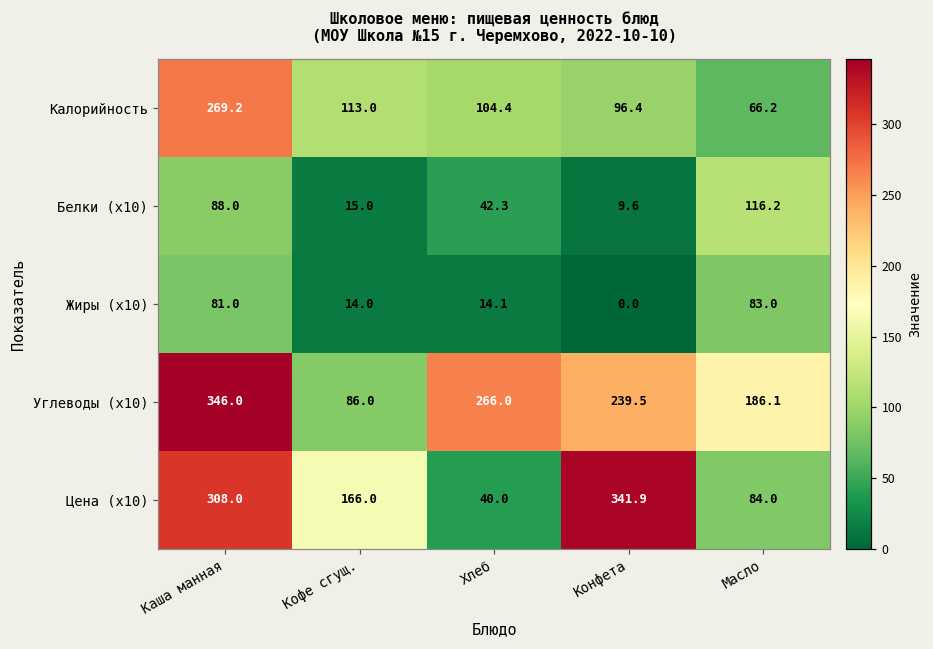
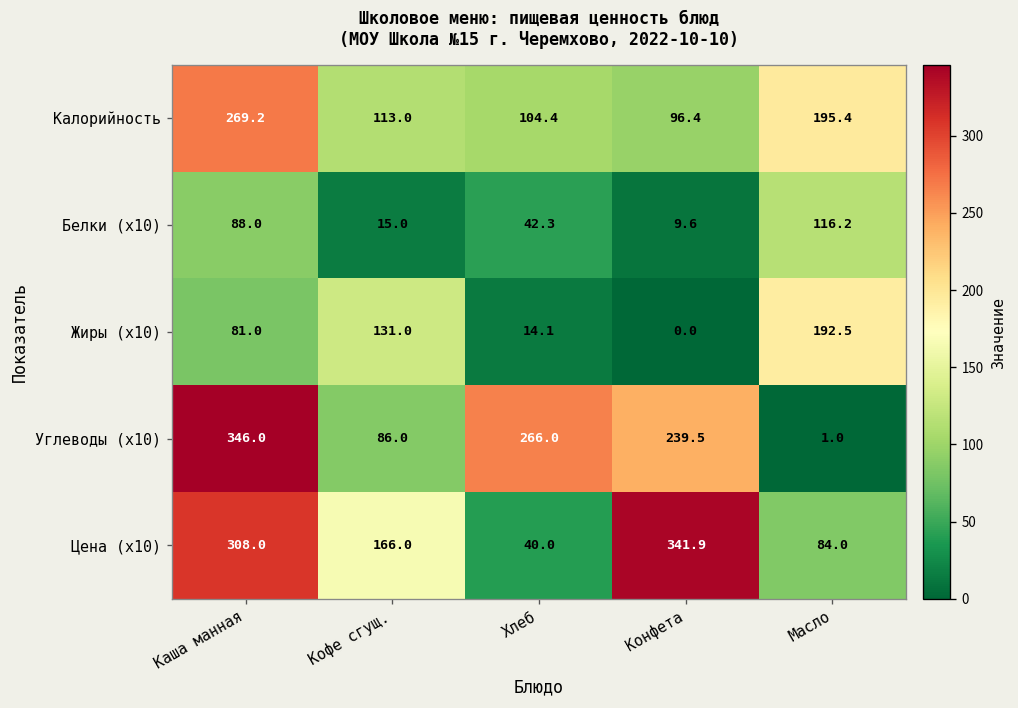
  {
    "Калорийность": {
      "Каша манная": 269.2,
      "Кофе сгущ.": 113.0,
      "Хлеб": 104.4,
      "Конфета": 96.4,
-     "Масло": 66.2
+     "Масло": 195.4
    },
    "Белки (x10)": {
      "Каша манная": 88.0,
      "Кофе сгущ.": 15.0,
      "Хлеб": 42.3,
      "Конфета": 9.6,
      "Масло": 116.2
    },
    "Жиры (x10)": {
      "Каша манная": 81.0,
-     "Кофе сгущ.": 14.0,
+     "Кофе сгущ.": 131.0,
      "Хлеб": 14.1,
      "Конфета": 0.0,
-     "Масло": 83.0
+     "Масло": 192.5
    },
    "Углеводы (x10)": {
      "Каша манная": 346.0,
      "Кофе сгущ.": 86.0,
      "Хлеб": 266.0,
      "Конфета": 239.5,
-     "Масло": 186.1
+     "Масло": 1.0
    },
    "Цена (x10)": {
      "Каша манная": 308.0,
      "Кофе сгущ.": 166.0,
      "Хлеб": 40.0,
      "Конфета": 341.9,
      "Масло": 84.0
    }
  }
